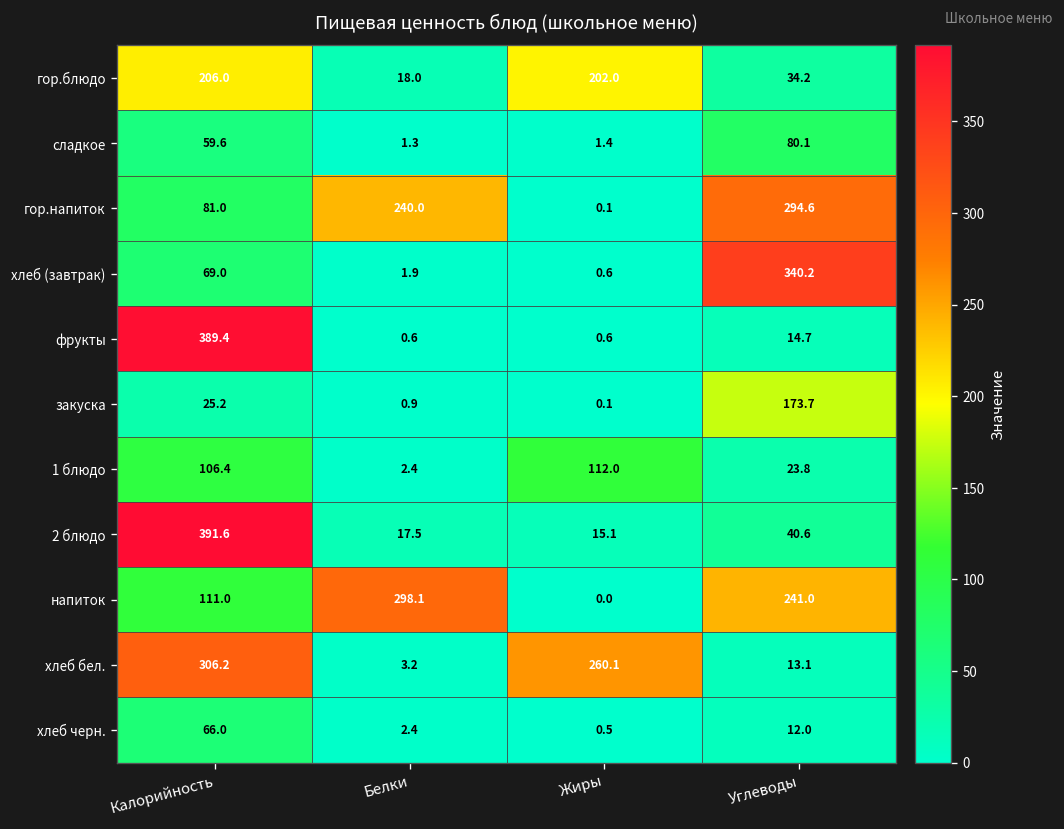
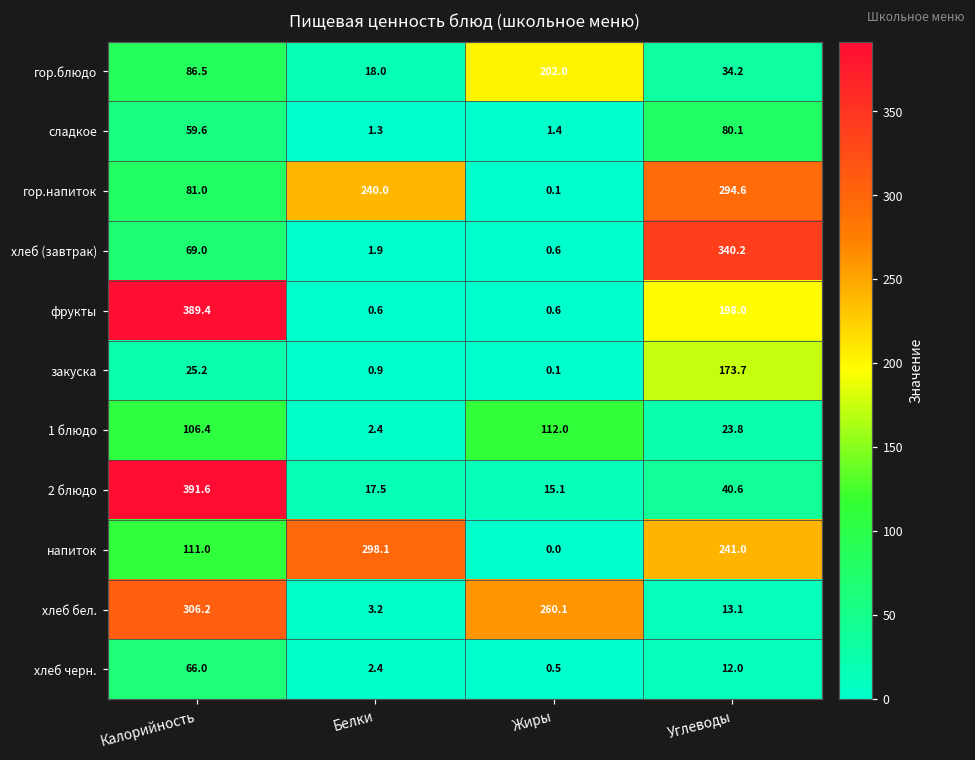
  {
    "гор.блюдо": {
-     "Калорийность": 206.0,
+     "Калорийность": 86.5,
      "Белки": 18.0,
      "Жиры": 202.0,
      "Углеводы": 34.2
    },
    "сладкое": {
      "Калорийность": 59.6,
      "Белки": 1.3,
      "Жиры": 1.4,
      "Углеводы": 80.1
    },
    "гор.напиток": {
      "Калорийность": 81.0,
      "Белки": 240.0,
      "Жиры": 0.1,
      "Углеводы": 294.6
    },
    "хлеб (завтрак)": {
      "Калорийность": 69.0,
      "Белки": 1.9,
      "Жиры": 0.6,
      "Углеводы": 340.2
    },
    "фрукты": {
      "Калорийность": 389.4,
      "Белки": 0.6,
      "Жиры": 0.6,
-     "Углеводы": 14.7
+     "Углеводы": 198.0
    },
    "закуска": {
      "Калорийность": 25.2,
      "Белки": 0.9,
      "Жиры": 0.1,
      "Углеводы": 173.7
    },
    "1 блюдо": {
      "Калорийность": 106.4,
      "Белки": 2.4,
      "Жиры": 112.0,
      "Углеводы": 23.8
    },
    "2 блюдо": {
      "Калорийность": 391.6,
      "Белки": 17.5,
      "Жиры": 15.1,
      "Углеводы": 40.6
    },
    "напиток": {
      "Калорийность": 111.0,
      "Белки": 298.1,
      "Жиры": 0.0,
      "Углеводы": 241.0
    },
    "хлеб бел.": {
      "Калорийность": 306.2,
      "Белки": 3.2,
      "Жиры": 260.1,
      "Углеводы": 13.1
    },
    "хлеб черн.": {
      "Калорийность": 66.0,
      "Белки": 2.4,
      "Жиры": 0.5,
      "Углеводы": 12.0
    }
  }
